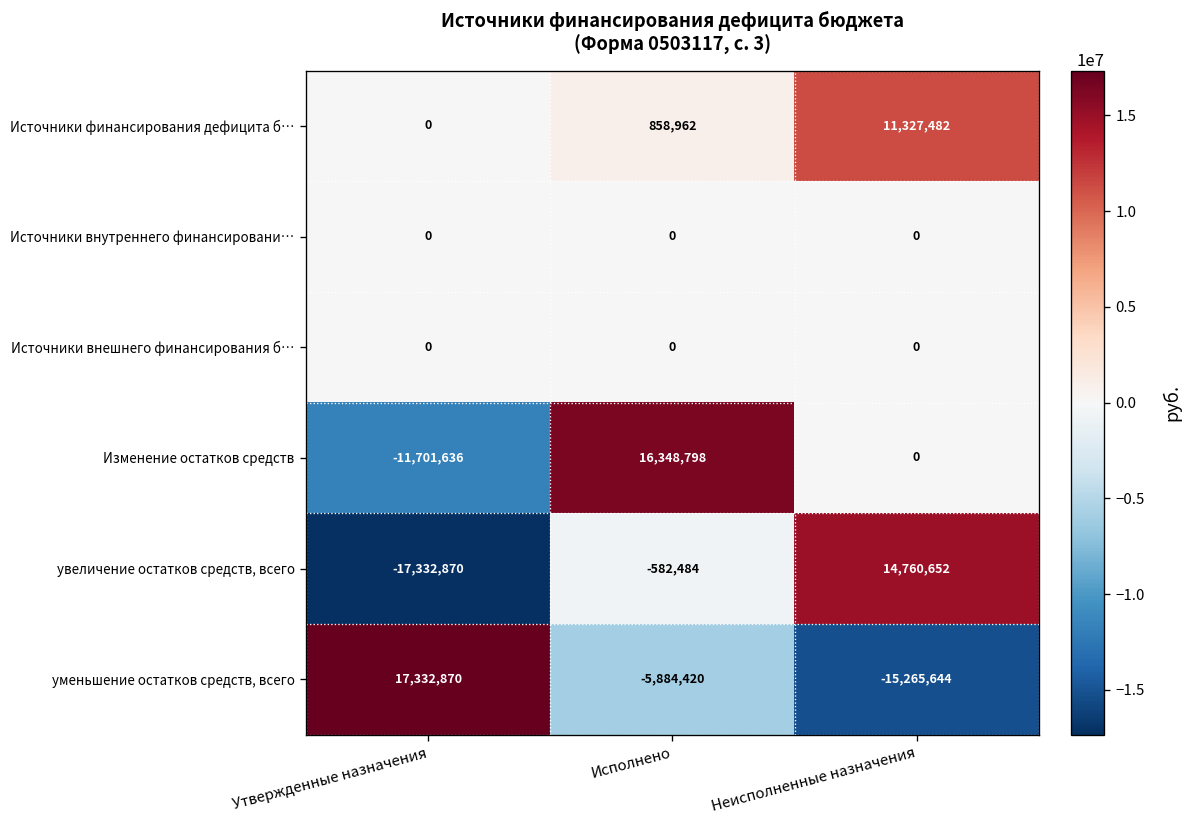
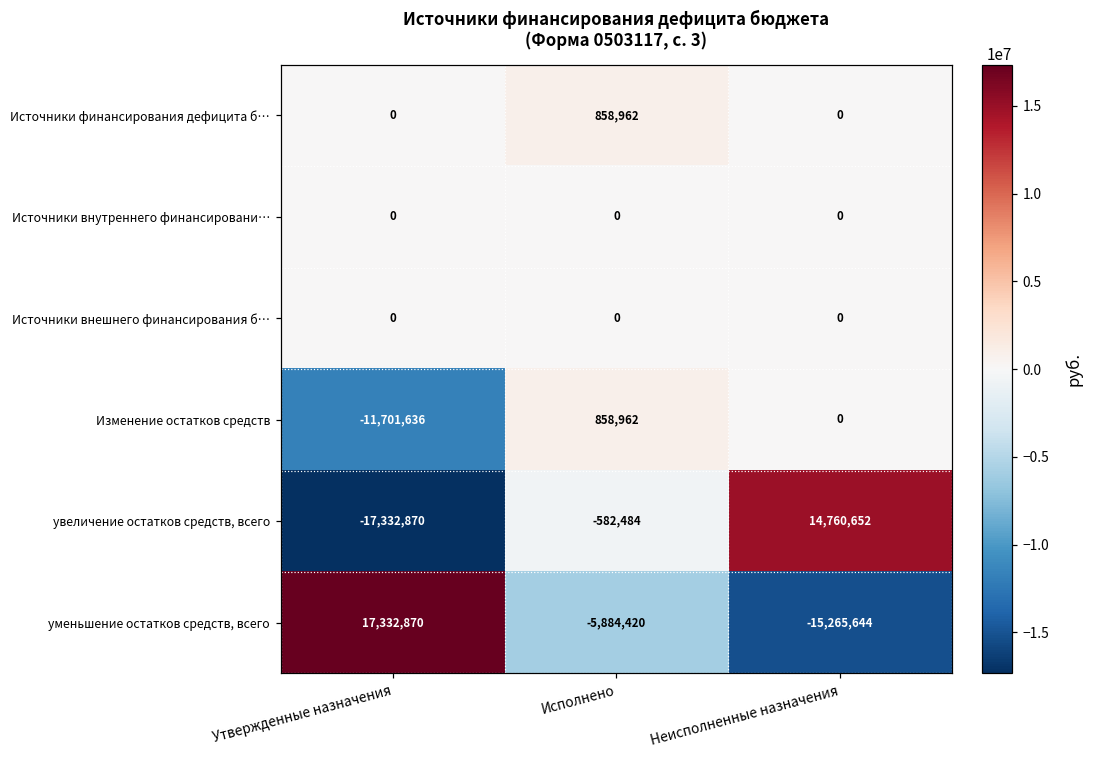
  {
    "Источники финансирования дефицита б…": {
      "Утвержденные назначения": "0",
      "Исполнено": "858,962",
-     "Неисполненные назначения": "11,327,482"
+     "Неисполненные назначения": "0"
    },
    "Источники внутреннего финансировани…": {
      "Утвержденные назначения": "0",
      "Исполнено": "0",
      "Неисполненные назначения": "0"
    },
    "Источники внешнего финансирования б…": {
      "Утвержденные назначения": "0",
      "Исполнено": "0",
      "Неисполненные назначения": "0"
    },
    "Изменение остатков средств": {
      "Утвержденные назначения": "-11,701,636",
-     "Исполнено": "16,348,798",
+     "Исполнено": "858,962",
      "Неисполненные назначения": "0"
    },
    "увеличение остатков средств, всего": {
      "Утвержденные назначения": "-17,332,870",
      "Исполнено": "-582,484",
      "Неисполненные назначения": "14,760,652"
    },
    "уменьшение остатков средств, всего": {
      "Утвержденные назначения": "17,332,870",
      "Исполнено": "-5,884,420",
      "Неисполненные назначения": "-15,265,644"
    }
  }
